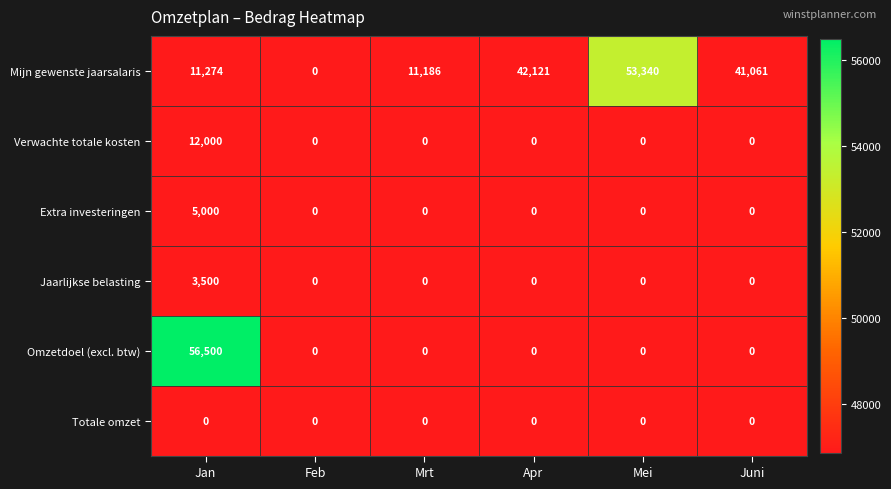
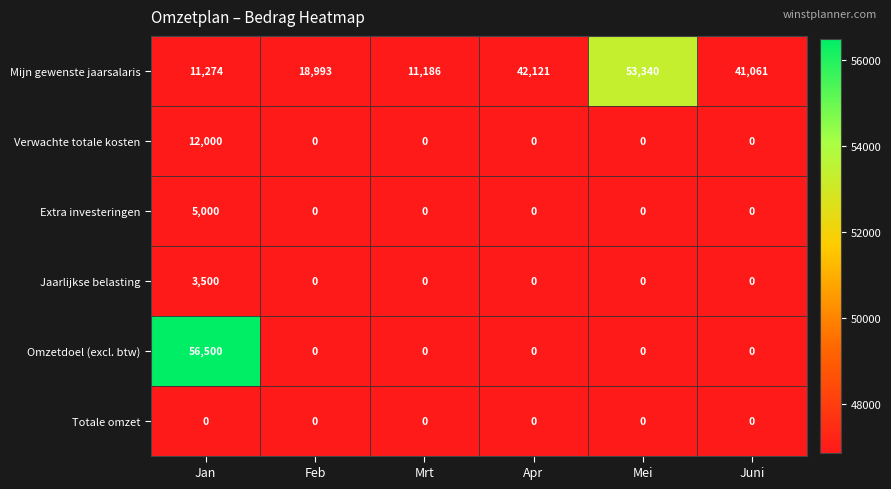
  {
    "Mijn gewenste jaarsalaris": {
      "Jan": "11,274",
-     "Feb": "0",
+     "Feb": "18,993",
      "Mrt": "11,186",
      "Apr": "42,121",
      "Mei": "53,340",
      "Juni": "41,061"
    },
    "Verwachte totale kosten": {
      "Jan": "12,000",
      "Feb": "0",
      "Mrt": "0",
      "Apr": "0",
      "Mei": "0",
      "Juni": "0"
    },
    "Extra investeringen": {
      "Jan": "5,000",
      "Feb": "0",
      "Mrt": "0",
      "Apr": "0",
      "Mei": "0",
      "Juni": "0"
    },
    "Jaarlijkse belasting": {
      "Jan": "3,500",
      "Feb": "0",
      "Mrt": "0",
      "Apr": "0",
      "Mei": "0",
      "Juni": "0"
    },
    "Omzetdoel (excl. btw)": {
      "Jan": "56,500",
      "Feb": "0",
      "Mrt": "0",
      "Apr": "0",
      "Mei": "0",
      "Juni": "0"
    },
    "Totale omzet": {
      "Jan": "0",
      "Feb": "0",
      "Mrt": "0",
      "Apr": "0",
      "Mei": "0",
      "Juni": "0"
    }
  }
